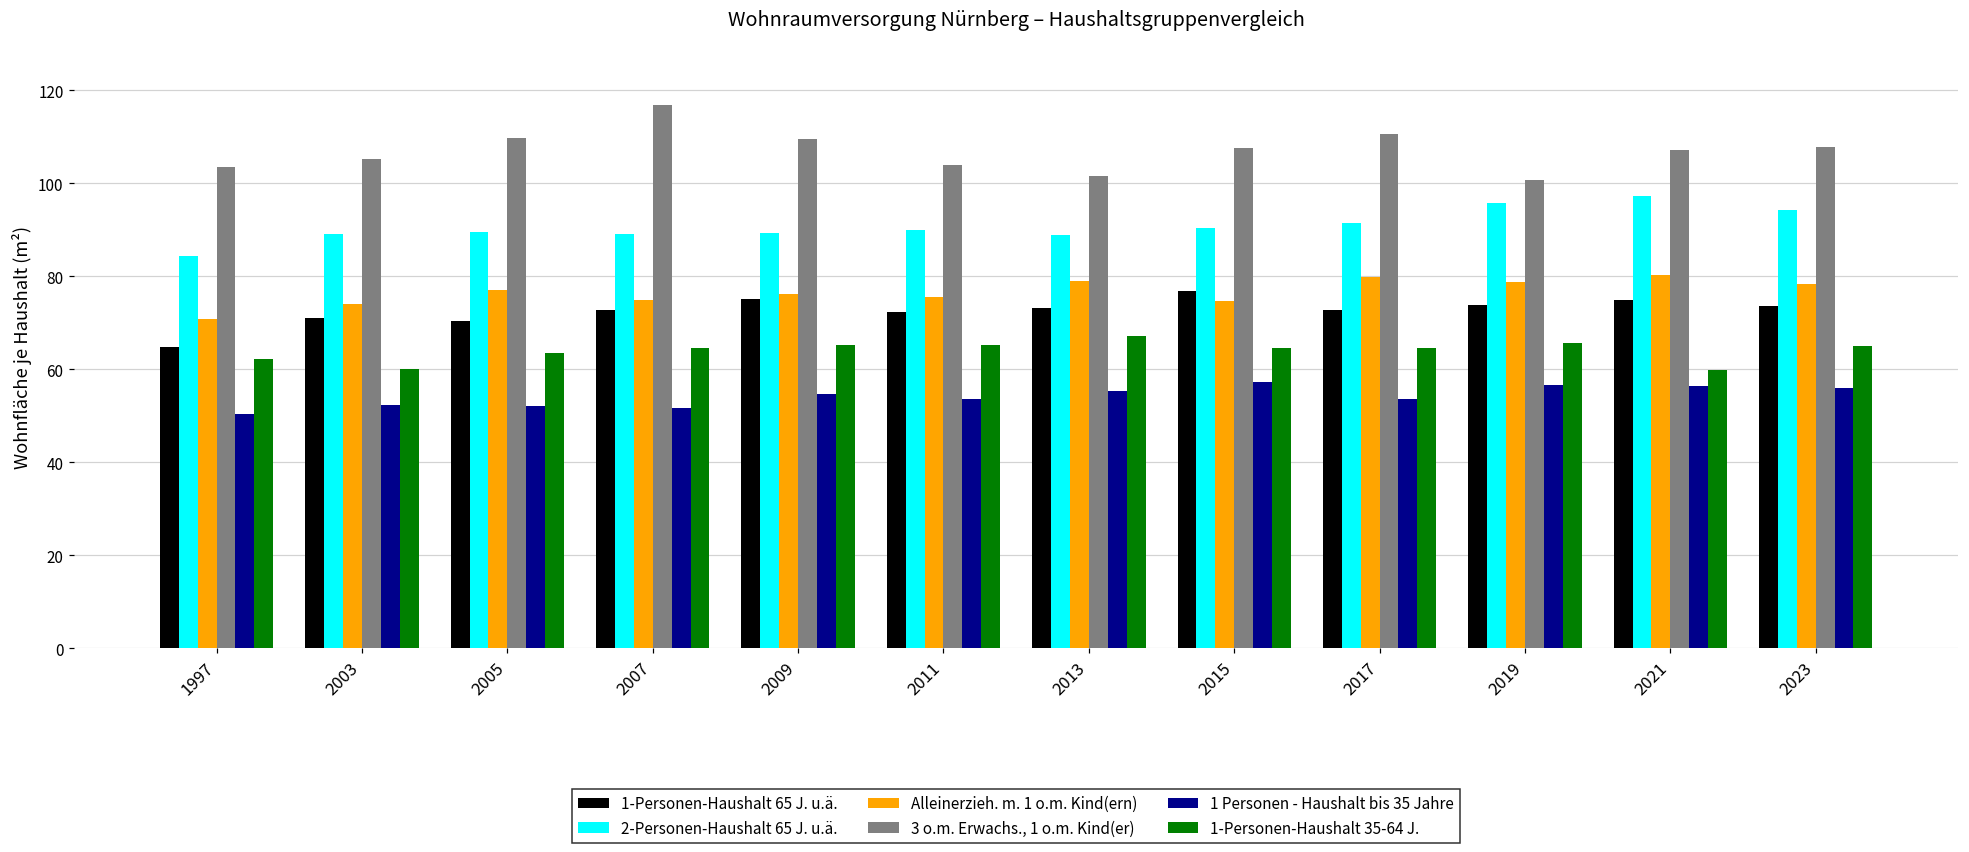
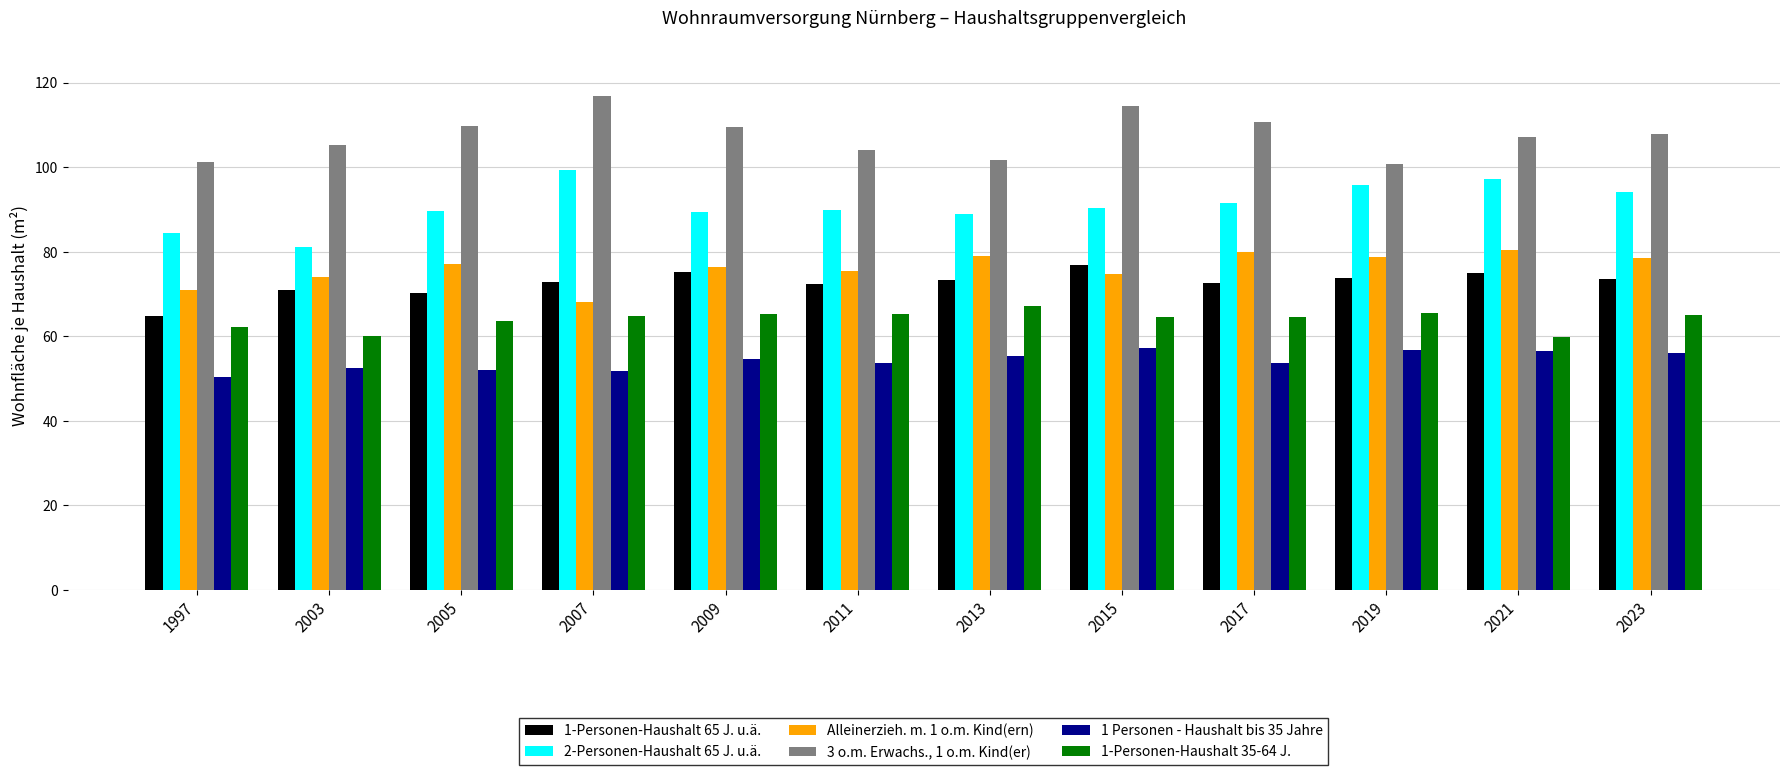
  {
    "1-Personen-Haushalt 65 J. u.ä.": {
      "1997": 65,
      "2003": 71,
      "2005": 70,
      "2007": 73,
      "2009": 75,
      "2011": 72,
      "2013": 73,
      "2015": 77,
      "2017": 73,
      "2019": 74,
      "2021": 75,
      "2023": 74
    },
    "2-Personen-Haushalt 65 J. u.ä.": {
      "1997": 84,
-     "2003": 89,
+     "2003": 81,
      "2005": 90,
-     "2007": 89,
+     "2007": 99,
      "2009": 89,
      "2011": 90,
      "2013": 89,
      "2015": 90,
      "2017": 91,
      "2019": 96,
      "2021": 97,
      "2023": 94
    },
    "Alleinerzieh. m. 1 o.m. Kind(ern)": {
      "1997": 71,
      "2003": 74,
      "2005": 77,
-     "2007": 75,
+     "2007": 68,
      "2009": 76,
      "2011": 76,
      "2013": 79,
      "2015": 75,
      "2017": 80,
      "2019": 79,
      "2021": 80,
      "2023": 78
    },
    "3 o.m. Erwachs., 1 o.m. Kind(er)": {
-     "1997": 104,
+     "1997": 101,
      "2003": 105,
      "2005": 110,
      "2007": 117,
      "2009": 110,
      "2011": 104,
      "2013": 102,
-     "2015": 108,
+     "2015": 114,
      "2017": 111,
      "2019": 101,
      "2021": 107,
      "2023": 108
    },
    "1 Personen - Haushalt bis 35 Jahre": {
      "1997": 50,
      "2003": 52,
      "2005": 52,
      "2007": 52,
      "2009": 55,
      "2011": 54,
      "2013": 55,
      "2015": 57,
      "2017": 54,
      "2019": 57,
      "2021": 56,
      "2023": 56
    },
    "1-Personen-Haushalt 35-64 J.": {
      "1997": 62,
      "2003": 60,
      "2005": 64,
      "2007": 65,
      "2009": 65,
      "2011": 65,
      "2013": 67,
      "2015": 65,
      "2017": 65,
      "2019": 66,
      "2021": 60,
      "2023": 65
    }
  }
